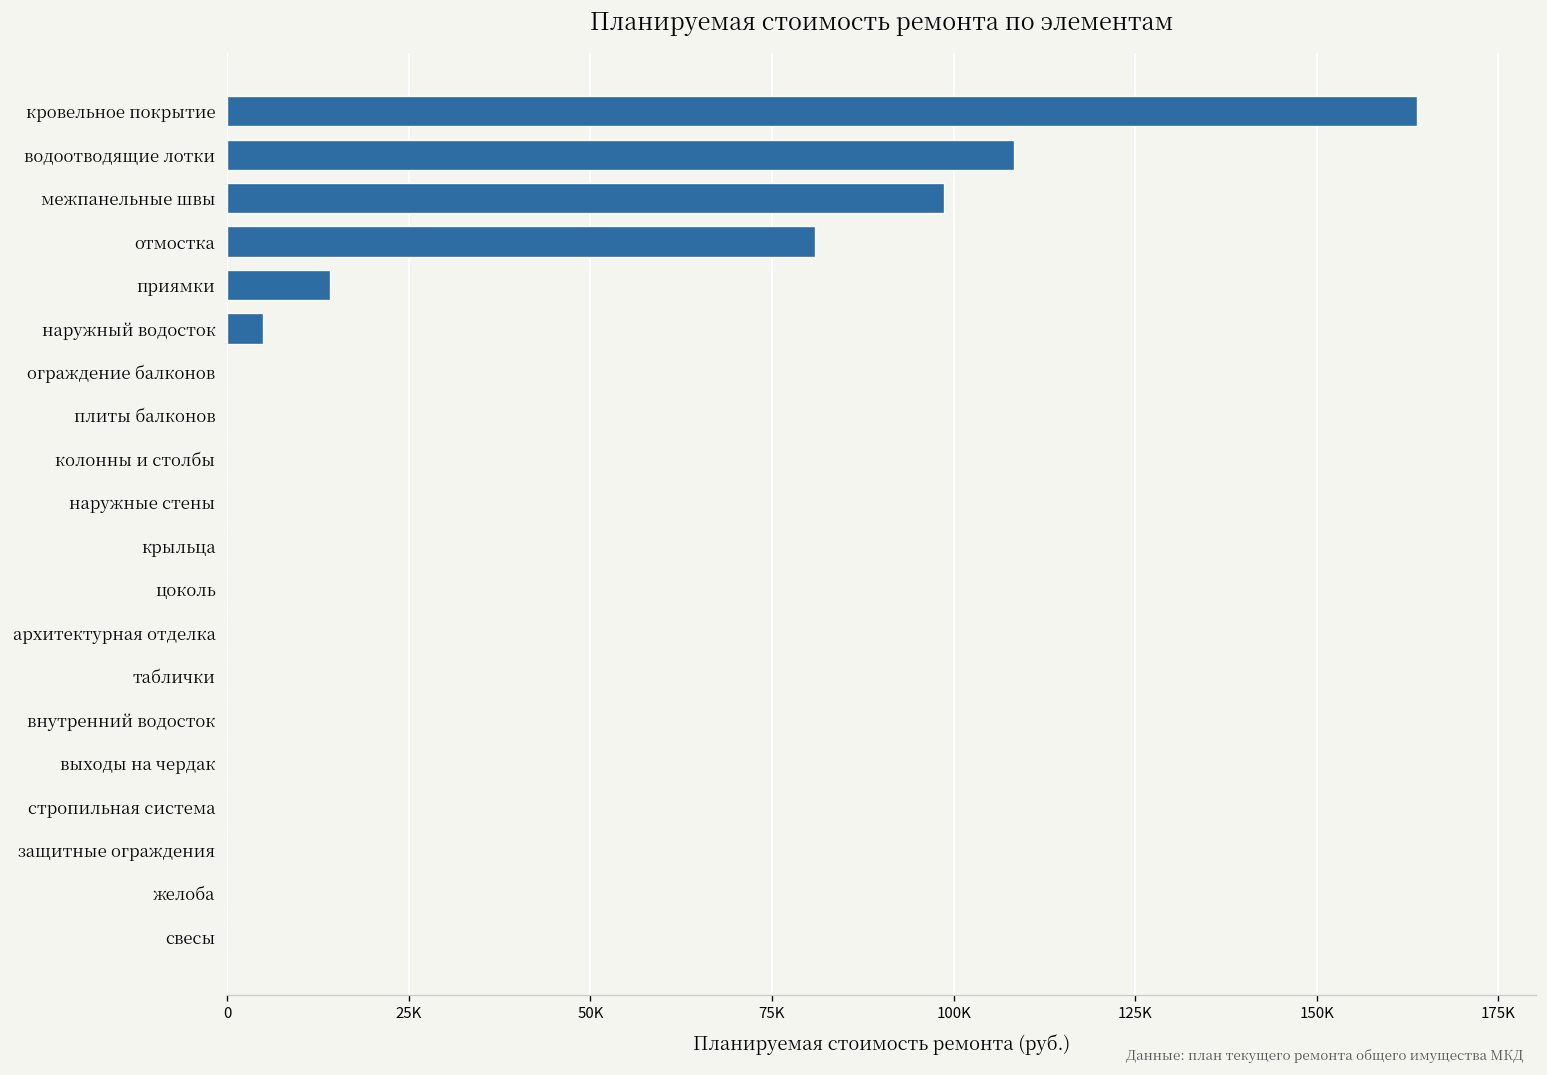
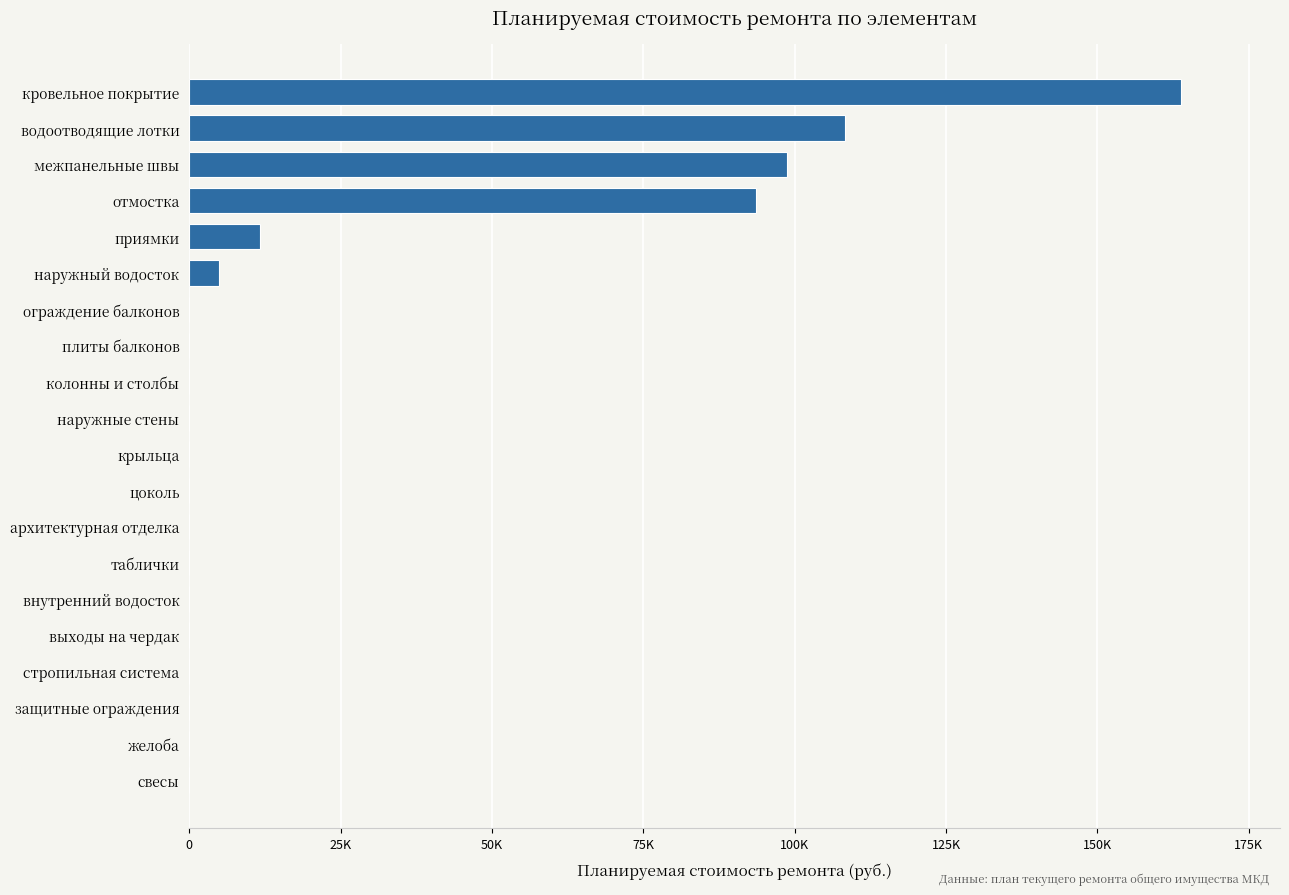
  {
    "кровельное покрытие": 164000,
    "водоотводящие лотки": 108000,
    "межпанельные швы": 99000,
-   "отмостка": 81000,
-   "приямки": 14000,
+   "отмостка": 94000,
+   "приямки": 12000,
    "наружный водосток": 5000,
    "ограждение балконов": 0,
    "плиты балконов": 0,
    "колонны и столбы": 0,
    "наружные стены": 0,
    "крыльца": 0,
    "цоколь": 0,
    "архитектурная отделка": 0,
    "таблички": 0,
    "внутренний водосток": 0,
    "выходы на чердак": 0,
    "стропильная система": 0,
    "защитные ограждения": 0,
    "желоба": 0,
    "свесы": 0
  }
